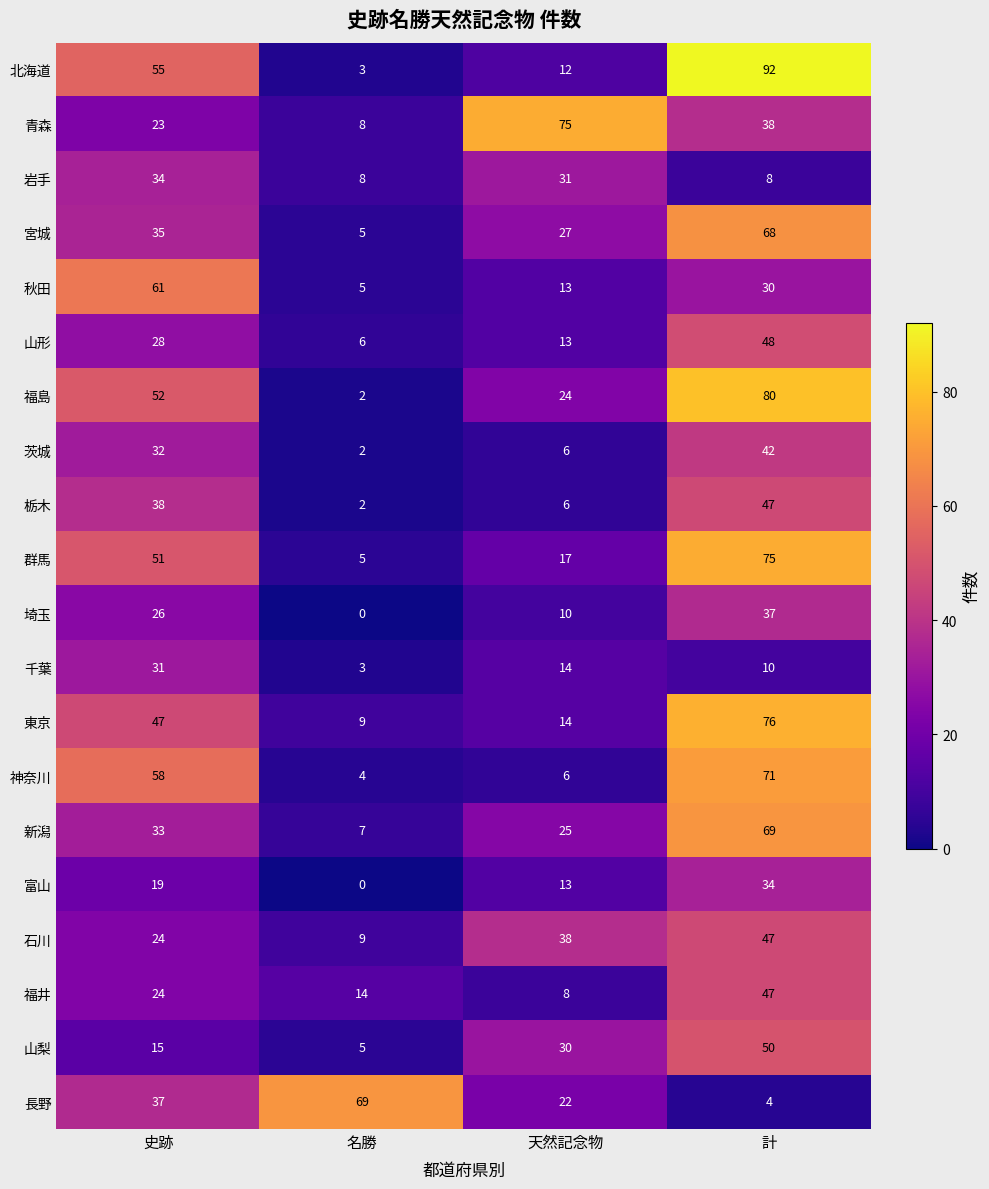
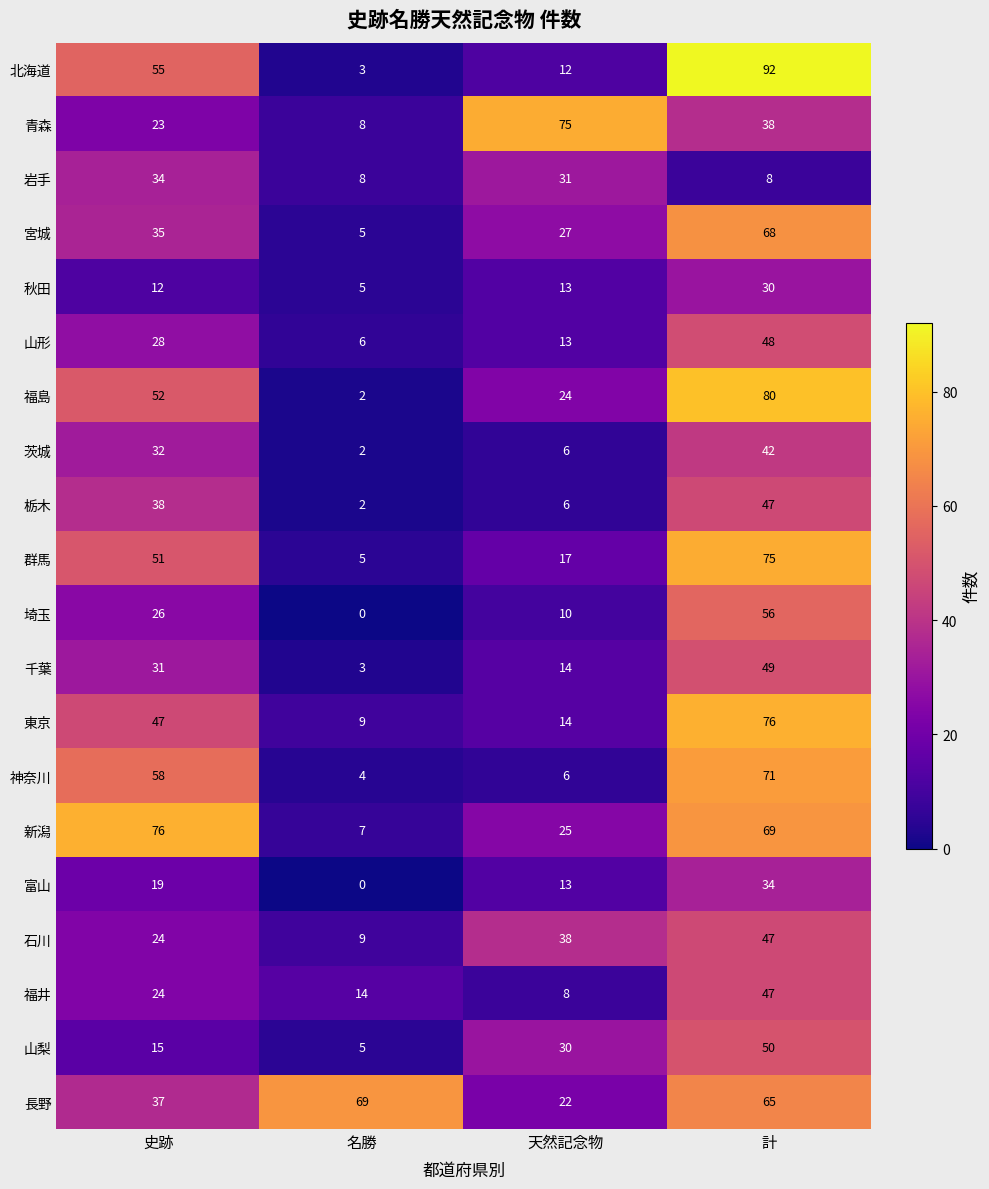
  {
    "北海道": {
      "史跡": 55,
      "名勝": 3,
      "天然記念物": 12,
      "計": 92
    },
    "青森": {
      "史跡": 23,
      "名勝": 8,
      "天然記念物": 75,
      "計": 38
    },
    "岩手": {
      "史跡": 34,
      "名勝": 8,
      "天然記念物": 31,
      "計": 8
    },
    "宮城": {
      "史跡": 35,
      "名勝": 5,
      "天然記念物": 27,
      "計": 68
    },
    "秋田": {
-     "史跡": 61,
+     "史跡": 12,
      "名勝": 5,
      "天然記念物": 13,
      "計": 30
    },
    "山形": {
      "史跡": 28,
      "名勝": 6,
      "天然記念物": 13,
      "計": 48
    },
    "福島": {
      "史跡": 52,
      "名勝": 2,
      "天然記念物": 24,
      "計": 80
    },
    "茨城": {
      "史跡": 32,
      "名勝": 2,
      "天然記念物": 6,
      "計": 42
    },
    "栃木": {
      "史跡": 38,
      "名勝": 2,
      "天然記念物": 6,
      "計": 47
    },
    "群馬": {
      "史跡": 51,
      "名勝": 5,
      "天然記念物": 17,
      "計": 75
    },
    "埼玉": {
      "史跡": 26,
      "名勝": 0,
      "天然記念物": 10,
-     "計": 37
+     "計": 56
    },
    "千葉": {
      "史跡": 31,
      "名勝": 3,
      "天然記念物": 14,
-     "計": 10
+     "計": 49
    },
    "東京": {
      "史跡": 47,
      "名勝": 9,
      "天然記念物": 14,
      "計": 76
    },
    "神奈川": {
      "史跡": 58,
      "名勝": 4,
      "天然記念物": 6,
      "計": 71
    },
    "新潟": {
-     "史跡": 33,
+     "史跡": 76,
      "名勝": 7,
      "天然記念物": 25,
      "計": 69
    },
    "富山": {
      "史跡": 19,
      "名勝": 0,
      "天然記念物": 13,
      "計": 34
    },
    "石川": {
      "史跡": 24,
      "名勝": 9,
      "天然記念物": 38,
      "計": 47
    },
    "福井": {
      "史跡": 24,
      "名勝": 14,
      "天然記念物": 8,
      "計": 47
    },
    "山梨": {
      "史跡": 15,
      "名勝": 5,
      "天然記念物": 30,
      "計": 50
    },
    "長野": {
      "史跡": 37,
      "名勝": 69,
      "天然記念物": 22,
-     "計": 4
+     "計": 65
    }
  }
